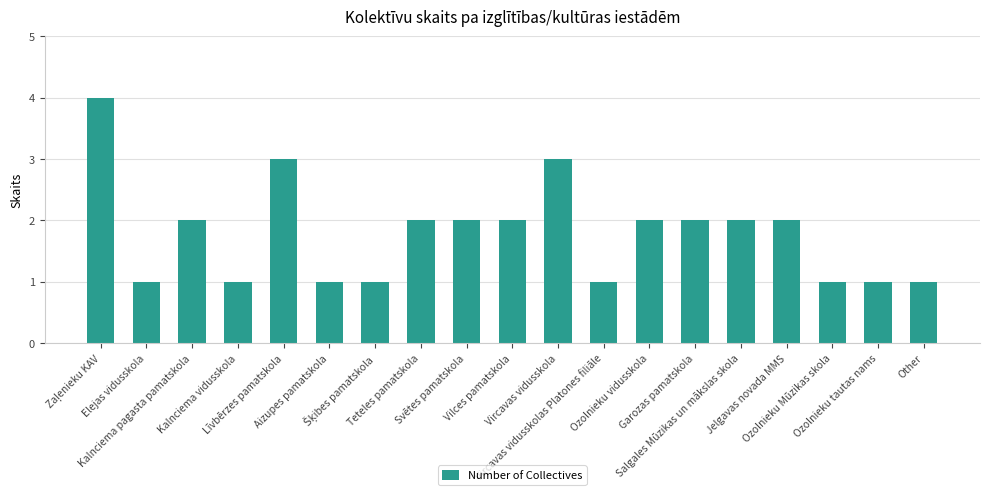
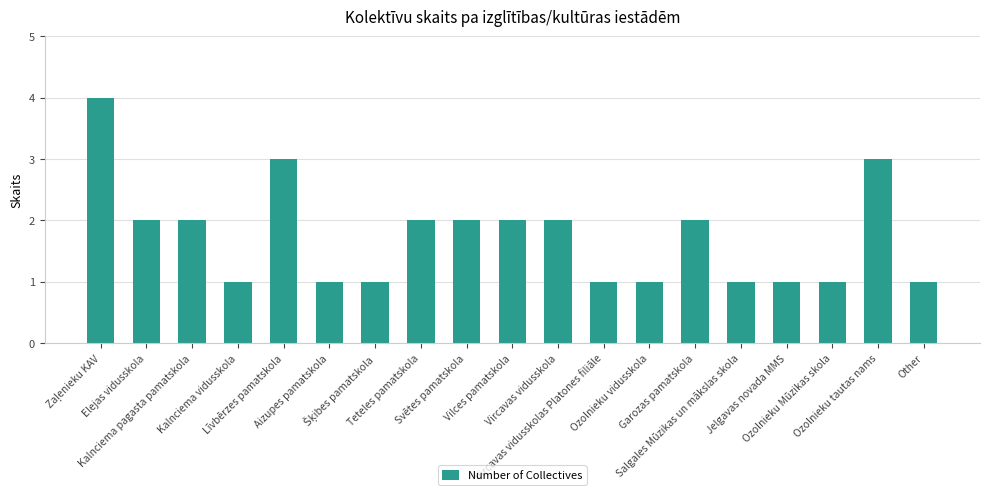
  {
    "Zaļenieku KAV": 4,
-   "Elejas vidusskola": 1,
+   "Elejas vidusskola": 2,
    "Kalnciema pagasta pamatskola": 2,
    "Kalnciema vidusskola": 1,
    "Līvbērzes pamatskola": 3,
    "Aizupes pamatskola": 1,
    "Šķibes pamatskola": 1,
    "Teteles pamatskola": 2,
    "Svētes pamatskola": 2,
    "Vilces pamatskola": 2,
-   "Vircavas vidusskola": 3,
+   "Vircavas vidusskola": 2,
    "Vircavas vidusskolas Platones filiāle": 1,
-   "Ozolnieku vidusskola": 2,
+   "Ozolnieku vidusskola": 1,
    "Garozas pamatskola": 2,
-   "Salgales Mūzikas un mākslas skola": 2,
-   "Jelgavas novada MMS": 2,
+   "Salgales Mūzikas un mākslas skola": 1,
+   "Jelgavas novada MMS": 1,
    "Ozolnieku Mūzikas skola": 1,
-   "Ozolnieku tautas nams": 1,
+   "Ozolnieku tautas nams": 3,
    "Other": 1
  }
